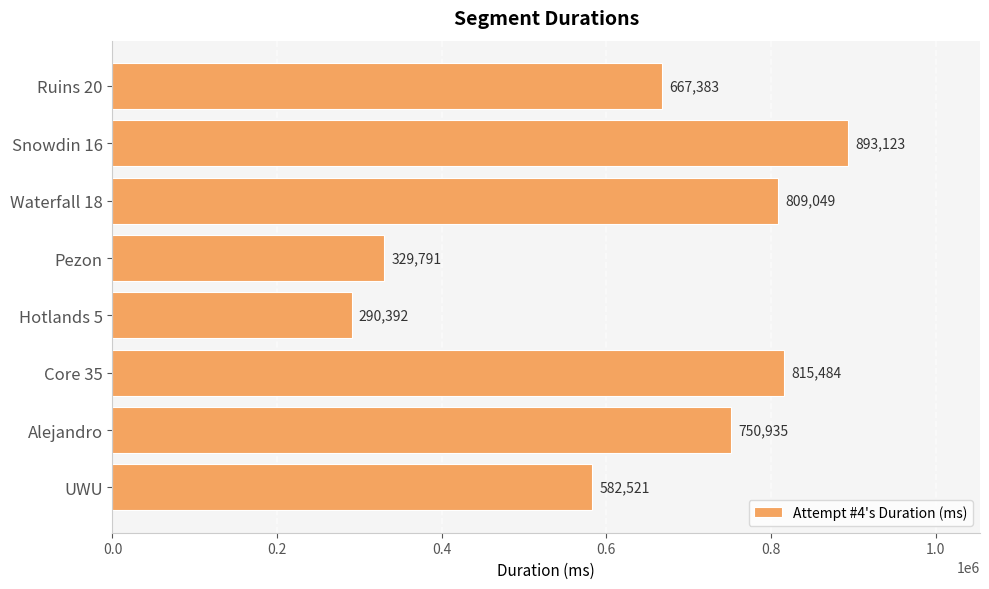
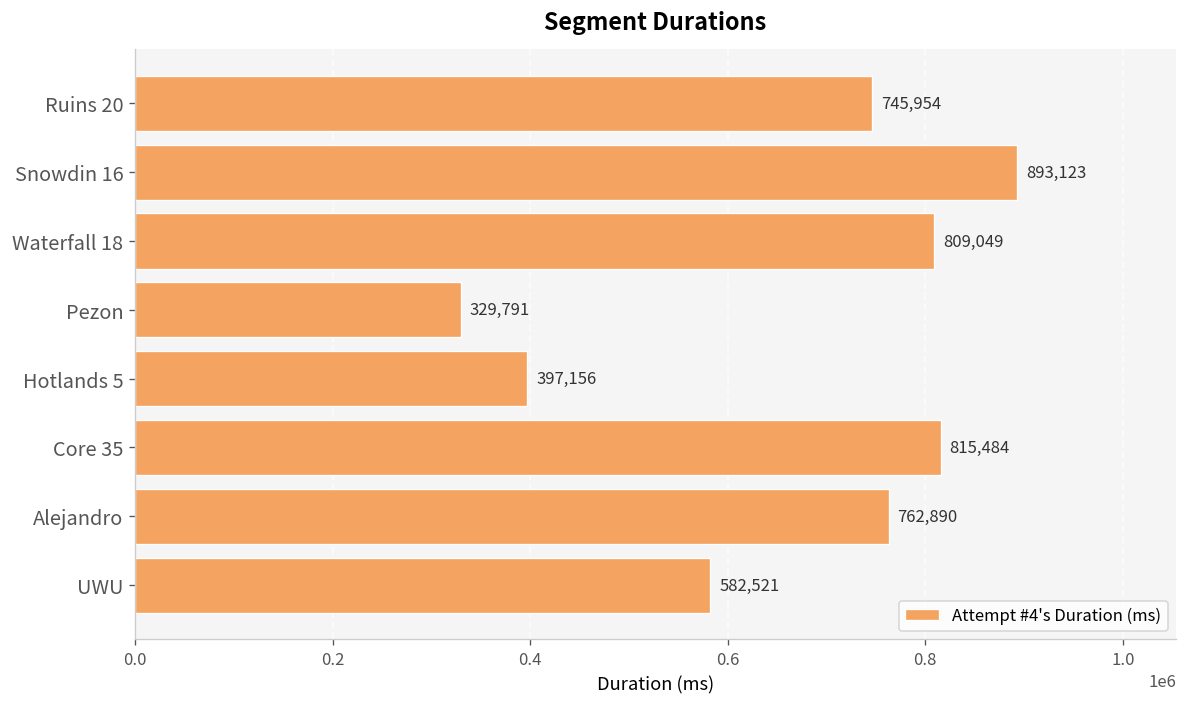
  {
-   "Ruins 20": "667,383",
+   "Ruins 20": "745,954",
    "Snowdin 16": "893,123",
    "Waterfall 18": "809,049",
    "Pezon": "329,791",
-   "Hotlands 5": "290,392",
+   "Hotlands 5": "397,156",
    "Core 35": "815,484",
-   "Alejandro": "750,935",
+   "Alejandro": "762,890",
    "UWU": "582,521"
  }
